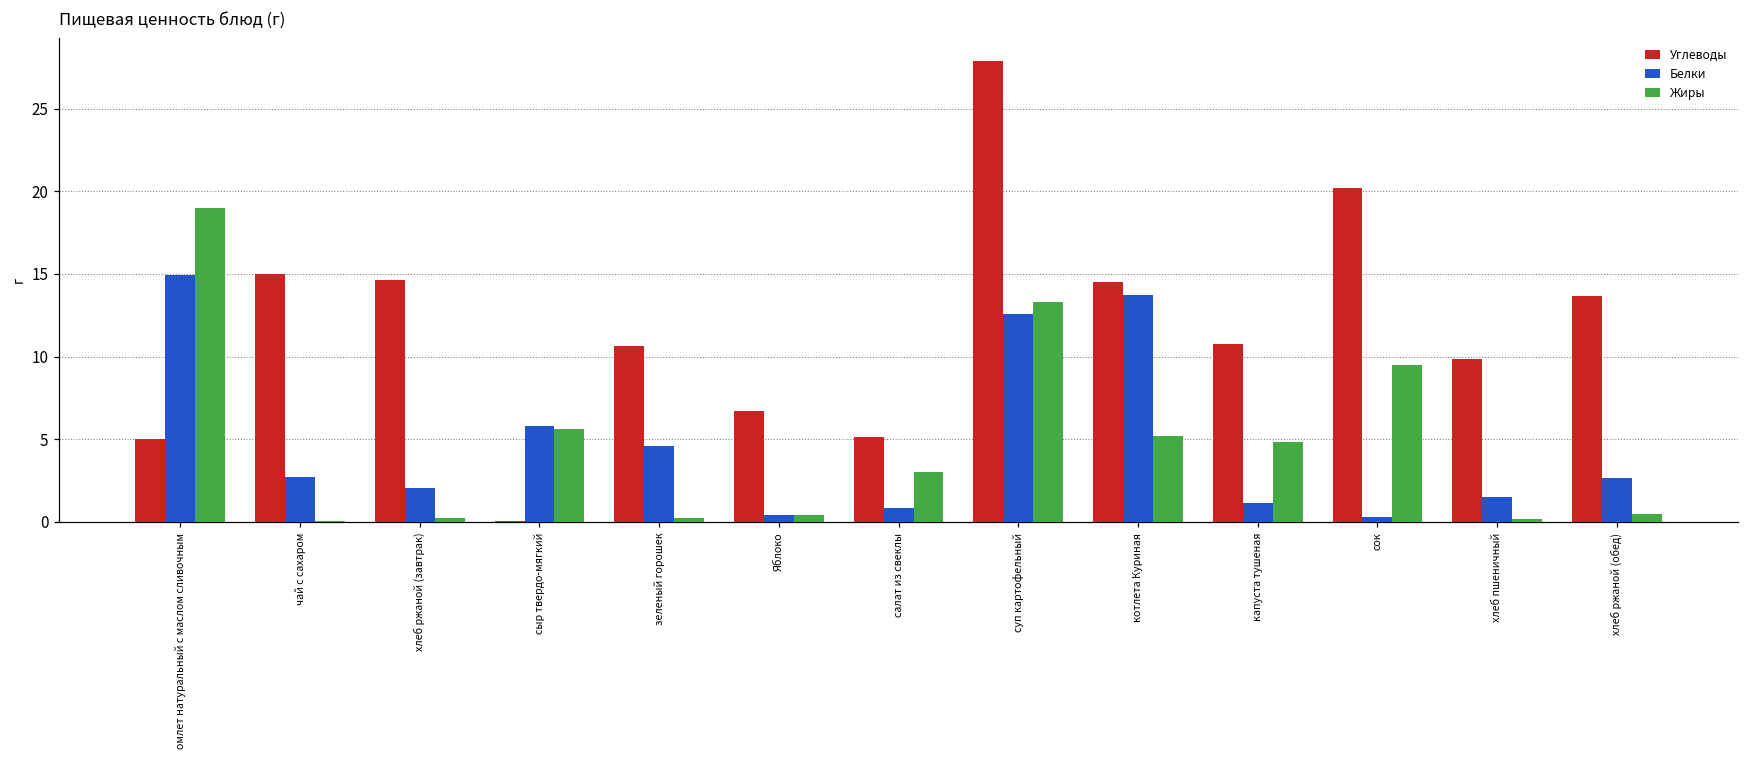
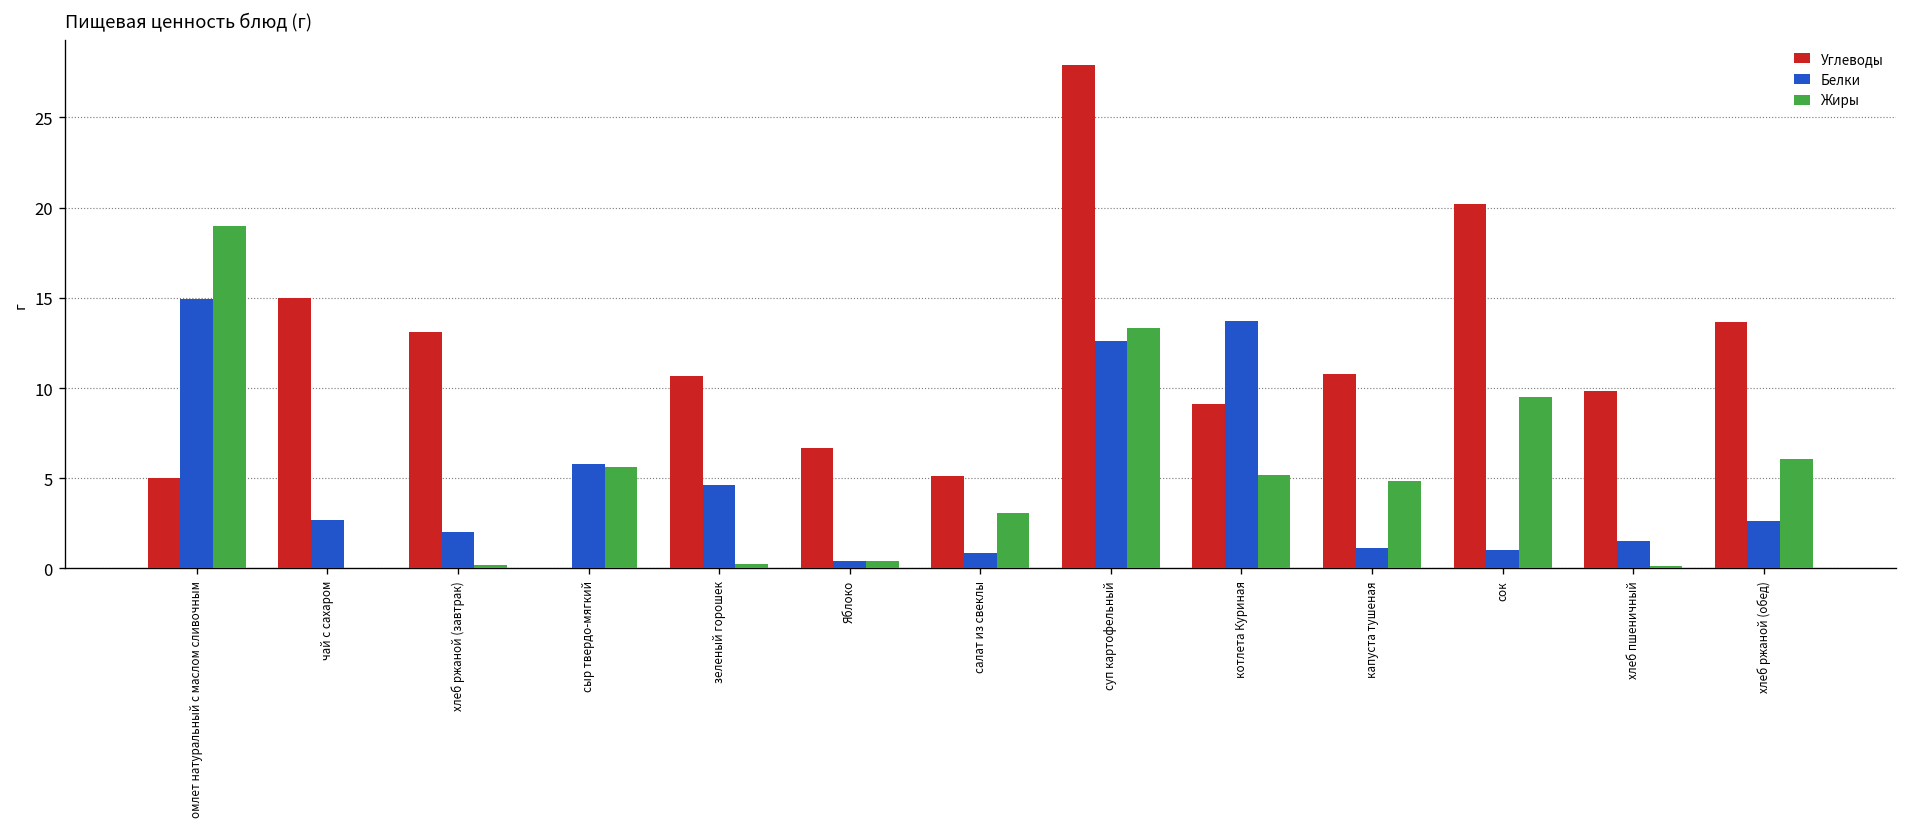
  {
    "Углеводы": {
      "омлет натуральный с маслом сливочным": 5.0,
      "чай с сахаром": 15.0,
-     "хлеб ржаной (завтрак)": 14.7,
+     "хлеб ржаной (завтрак)": 13.1,
      "зеленый горошек": 10.7,
      "Яблоко": 6.7,
      "салат из свеклы": 5.1,
      "суп картофельный": 27.9,
-     "котлета Куриная": 14.5,
+     "котлета Куриная": 9.1,
      "капуста тушеная": 10.8,
      "сок": 20.2,
      "хлеб пшеничный": 9.8,
      "хлеб ржаной (обед)": 13.7
    },
    "Белки": {
      "омлет натуральный с маслом сливочным": 14.9,
      "чай с сахаром": 2.7,
      "хлеб ржаной (завтрак)": 2.0,
      "сыр твердо-мягкий": 5.8,
      "зеленый горошек": 4.6,
      "Яблоко": 0.4,
      "салат из свеклы": 0.9,
      "суп картофельный": 12.6,
      "котлета Куриная": 13.7,
      "капуста тушеная": 1.1,
-     "сок": 0.3,
+     "сок": 1.0,
      "хлеб пшеничный": 1.5,
      "хлеб ржаной (обед)": 2.6
    },
    "Жиры": {
      "омлет натуральный с маслом сливочным": 19.0,
      "хлеб ржаной (завтрак)": 0.2,
      "сыр твердо-мягкий": 5.6,
      "зеленый горошек": 0.2,
      "Яблоко": 0.4,
      "салат из свеклы": 3.1,
      "суп картофельный": 13.3,
      "котлета Куриная": 5.2,
      "капуста тушеная": 4.8,
      "сок": 9.5,
-     "хлеб ржаной (обед)": 0.5
+     "хлеб ржаной (обед)": 6.0
    }
  }
